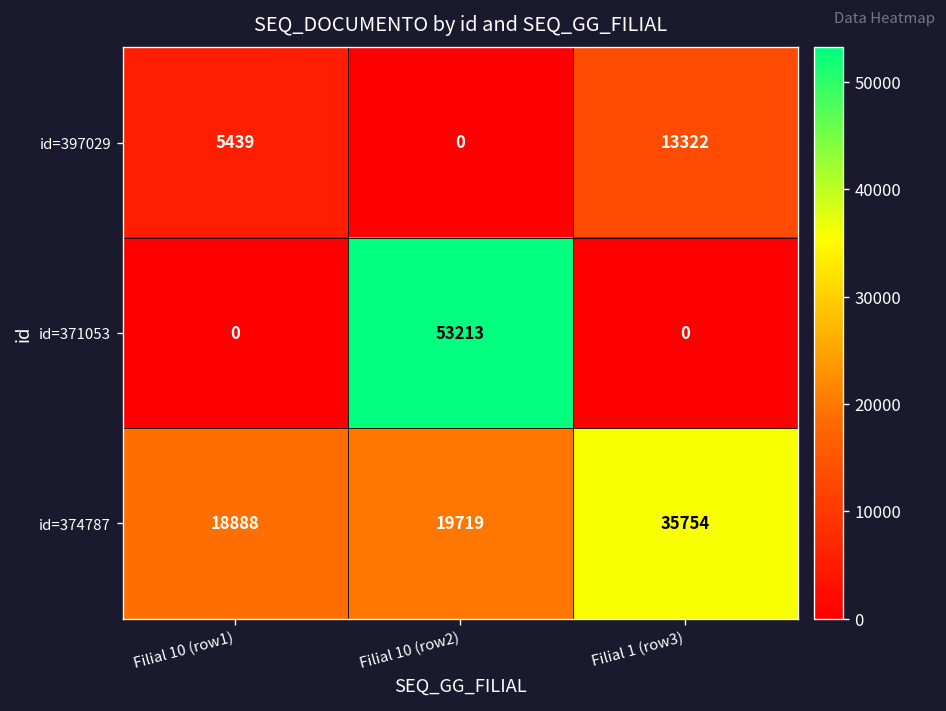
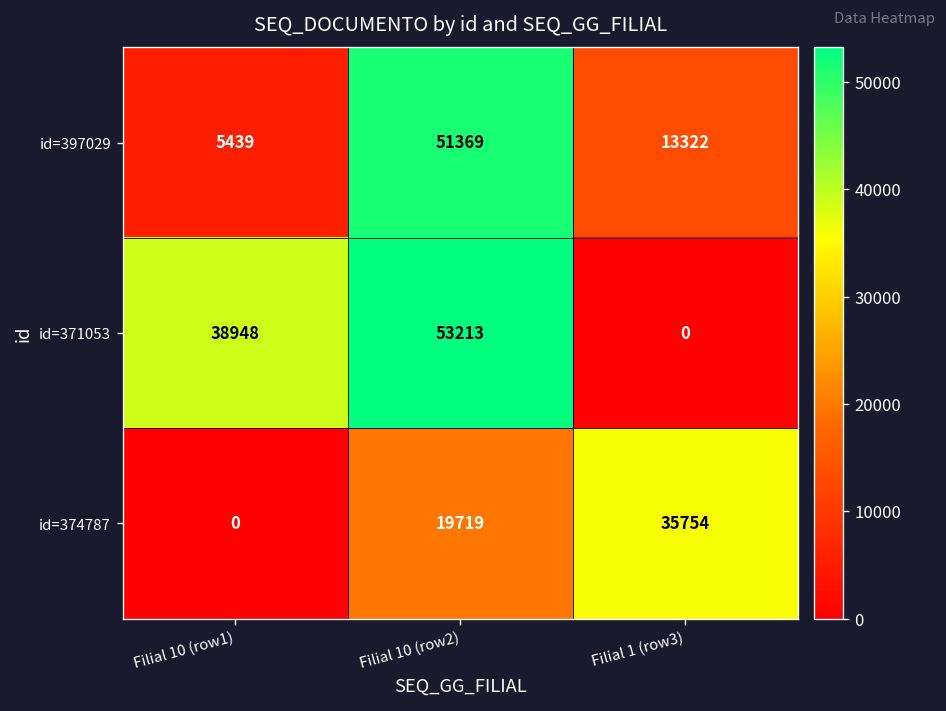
  {
    "id=397029": {
      "Filial 10 (row1)": 5439,
-     "Filial 10 (row2)": 0,
+     "Filial 10 (row2)": 51369,
      "Filial 1 (row3)": 13322
    },
    "id=371053": {
-     "Filial 10 (row1)": 0,
+     "Filial 10 (row1)": 38948,
      "Filial 10 (row2)": 53213,
      "Filial 1 (row3)": 0
    },
    "id=374787": {
-     "Filial 10 (row1)": 18888,
+     "Filial 10 (row1)": 0,
      "Filial 10 (row2)": 19719,
      "Filial 1 (row3)": 35754
    }
  }
